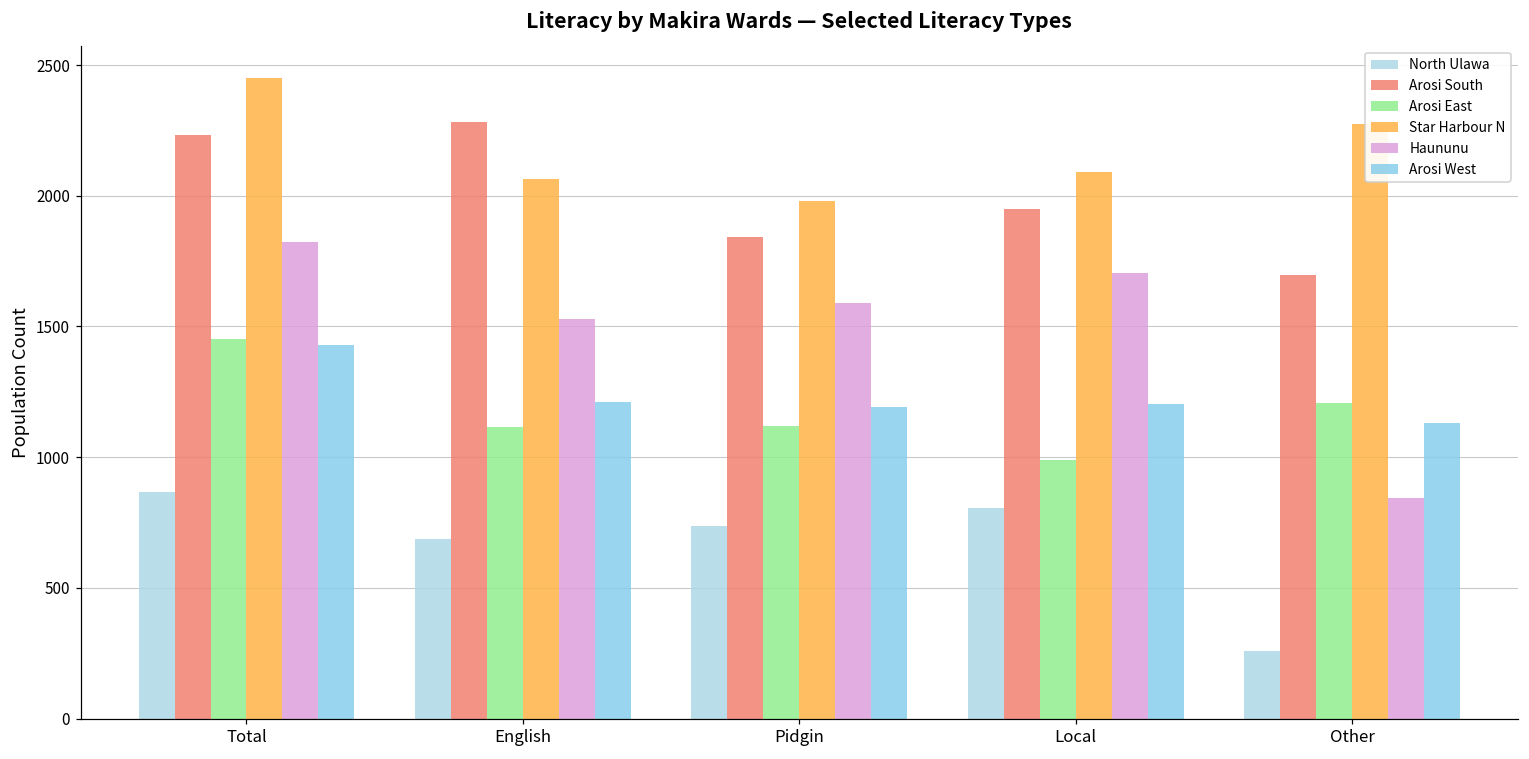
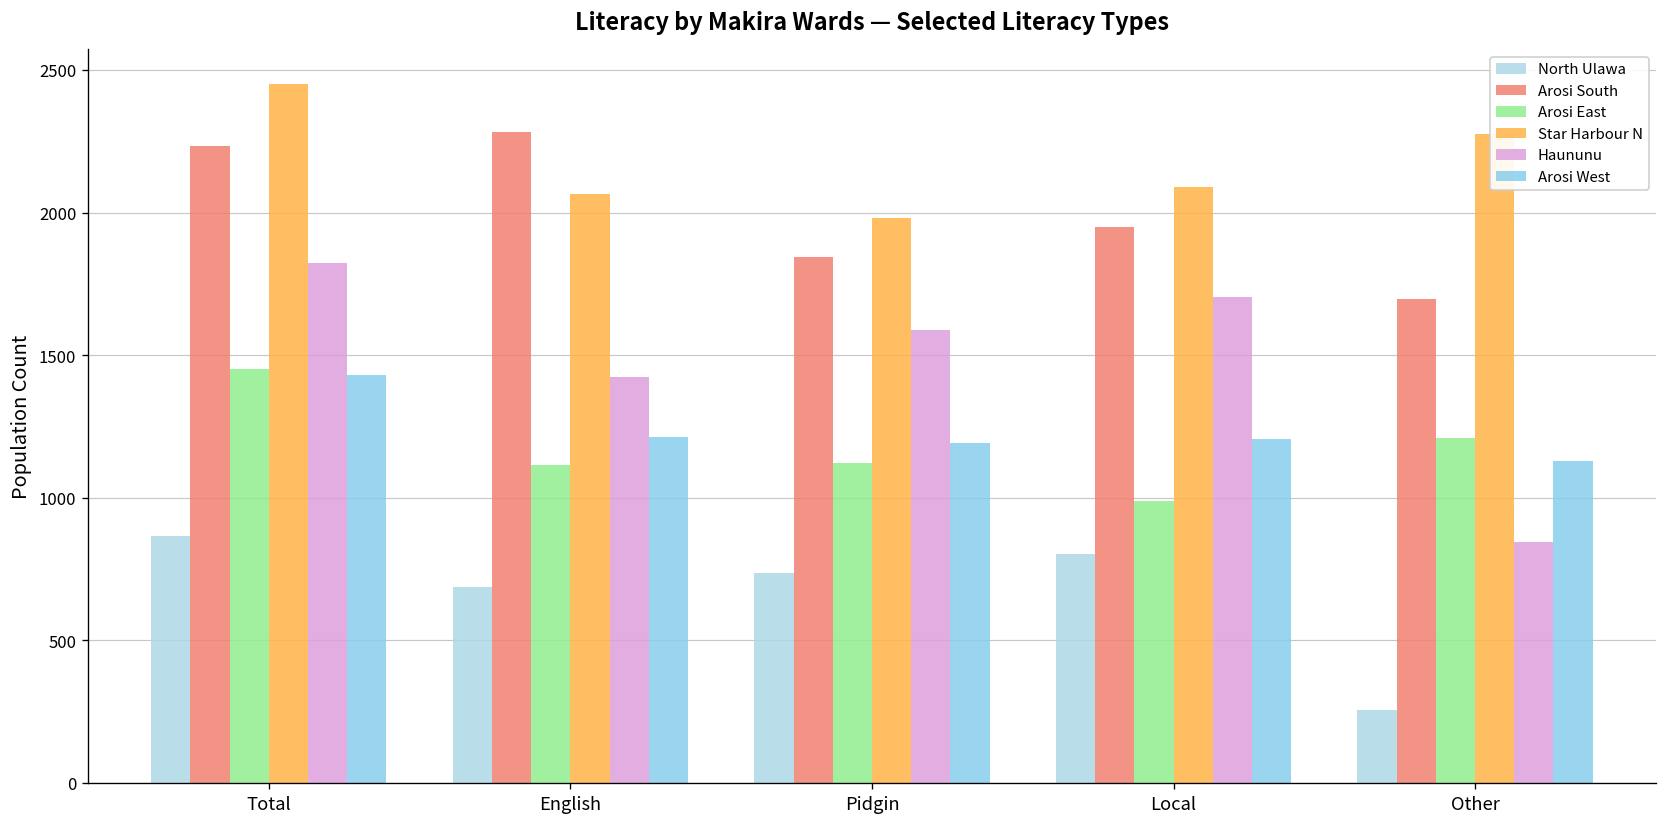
  {
    "Arosi South": {
      "Total": 2230,
      "English": 2280,
      "Pidgin": 1840,
      "Local": 1950,
      "Other": 1700
    },
    "Arosi East": {
      "Total": 1450,
      "English": 1120,
      "Pidgin": 1120,
      "Local": 990,
      "Other": 1210
    },
    "Star Harbour N": {
      "Total": 2450,
      "English": 2070,
      "Pidgin": 1980,
      "Local": 2090
    },
    "Haununu": {
      "Total": 1820,
-     "English": 1530,
+     "English": 1430,
      "Pidgin": 1590,
      "Local": 1710,
      "Other": 850
    }
  }
